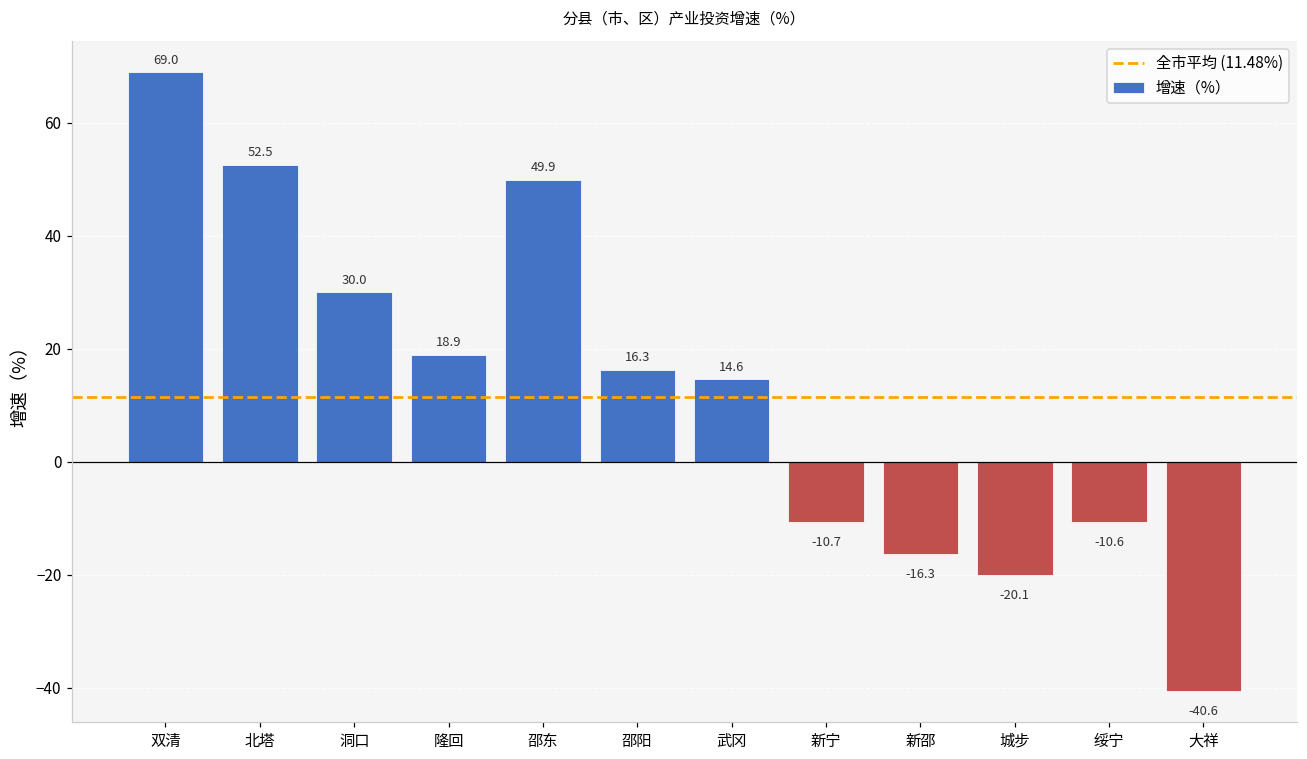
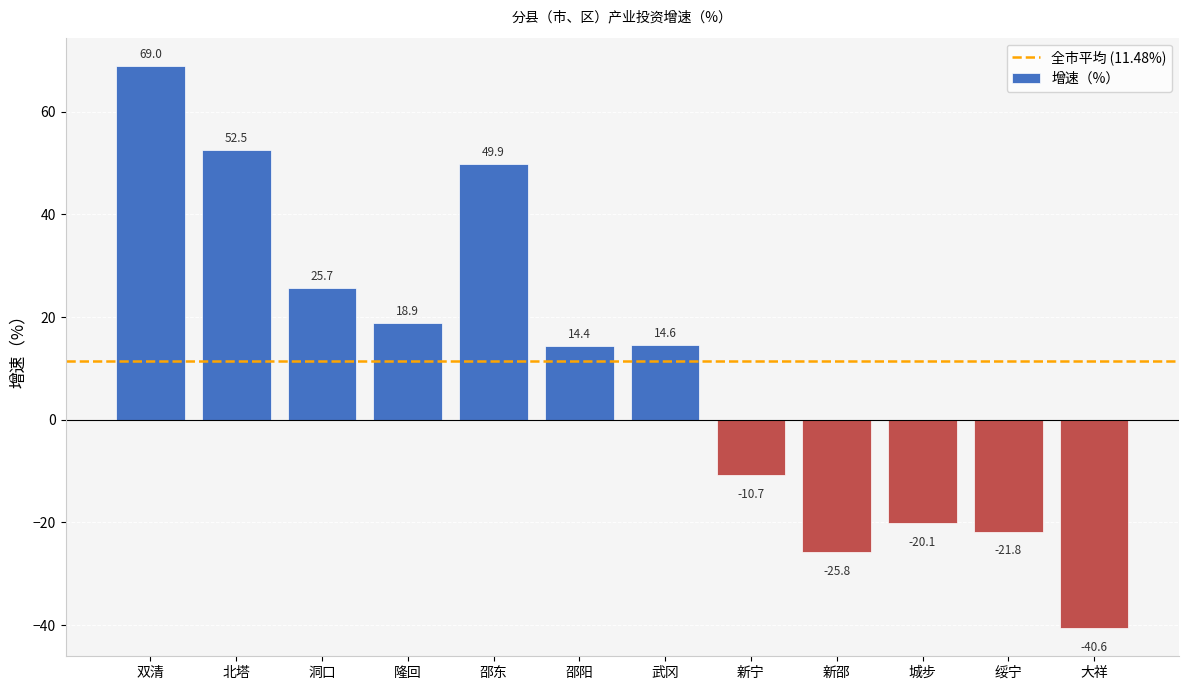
  {
    "双清": 69.0,
    "北塔": 52.5,
-   "洞口": 30.0,
+   "洞口": 25.7,
    "隆回": 18.9,
    "邵东": 49.9,
-   "邵阳": 16.3,
+   "邵阳": 14.4,
    "武冈": 14.6,
    "新宁": -10.7,
-   "新邵": -16.3,
+   "新邵": -25.8,
    "城步": -20.1,
-   "绥宁": -10.6,
+   "绥宁": -21.8,
    "大祥": -40.6
  }
